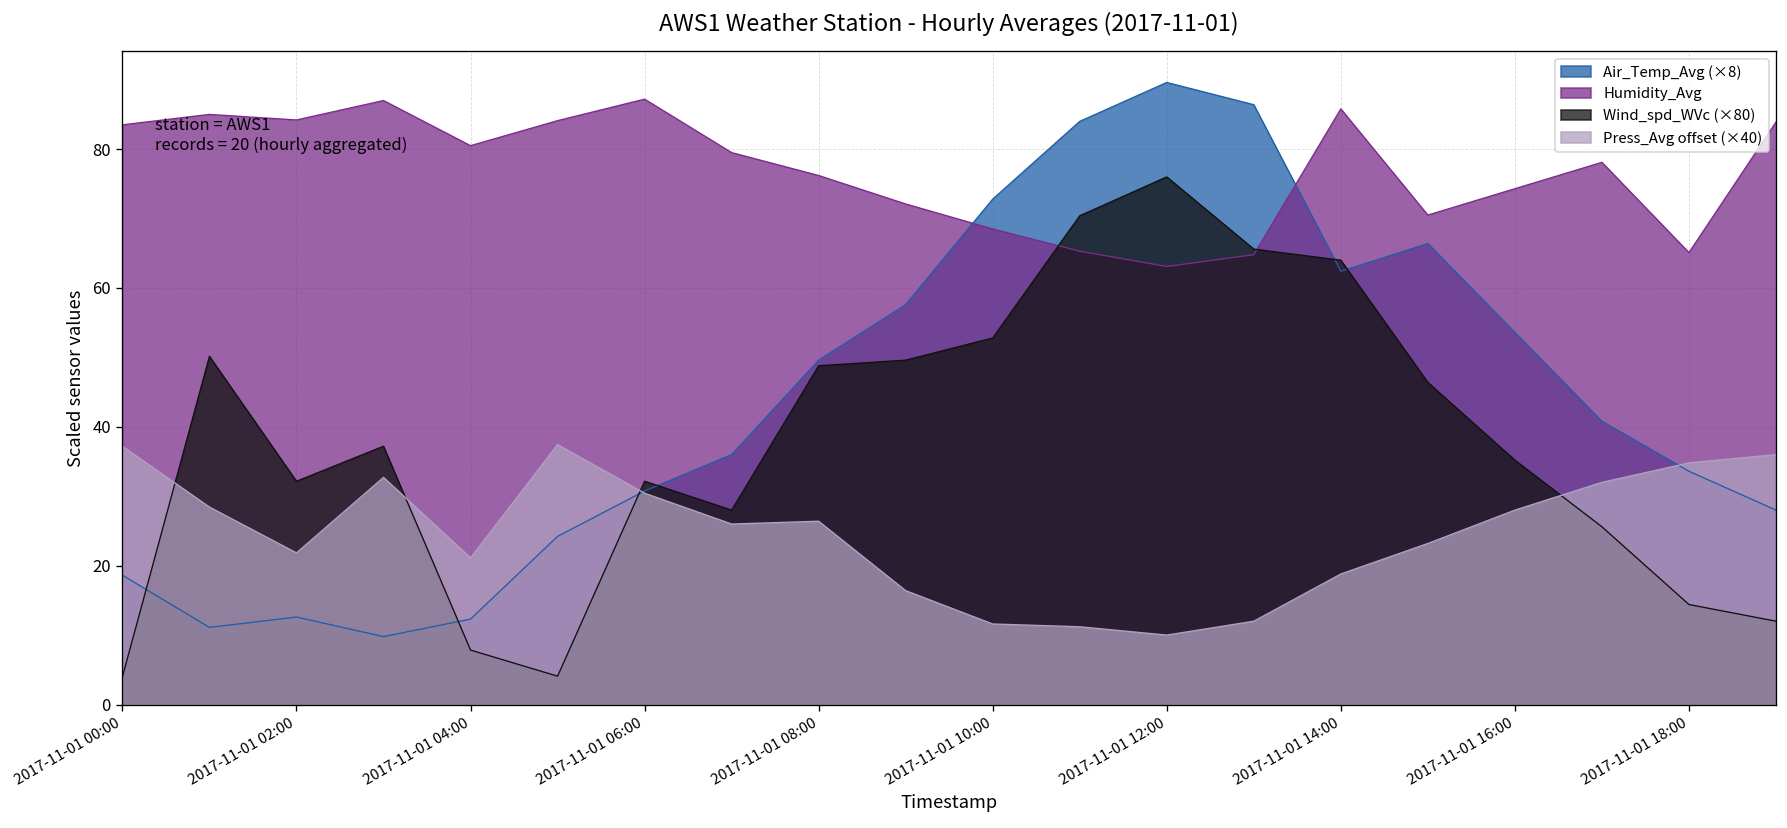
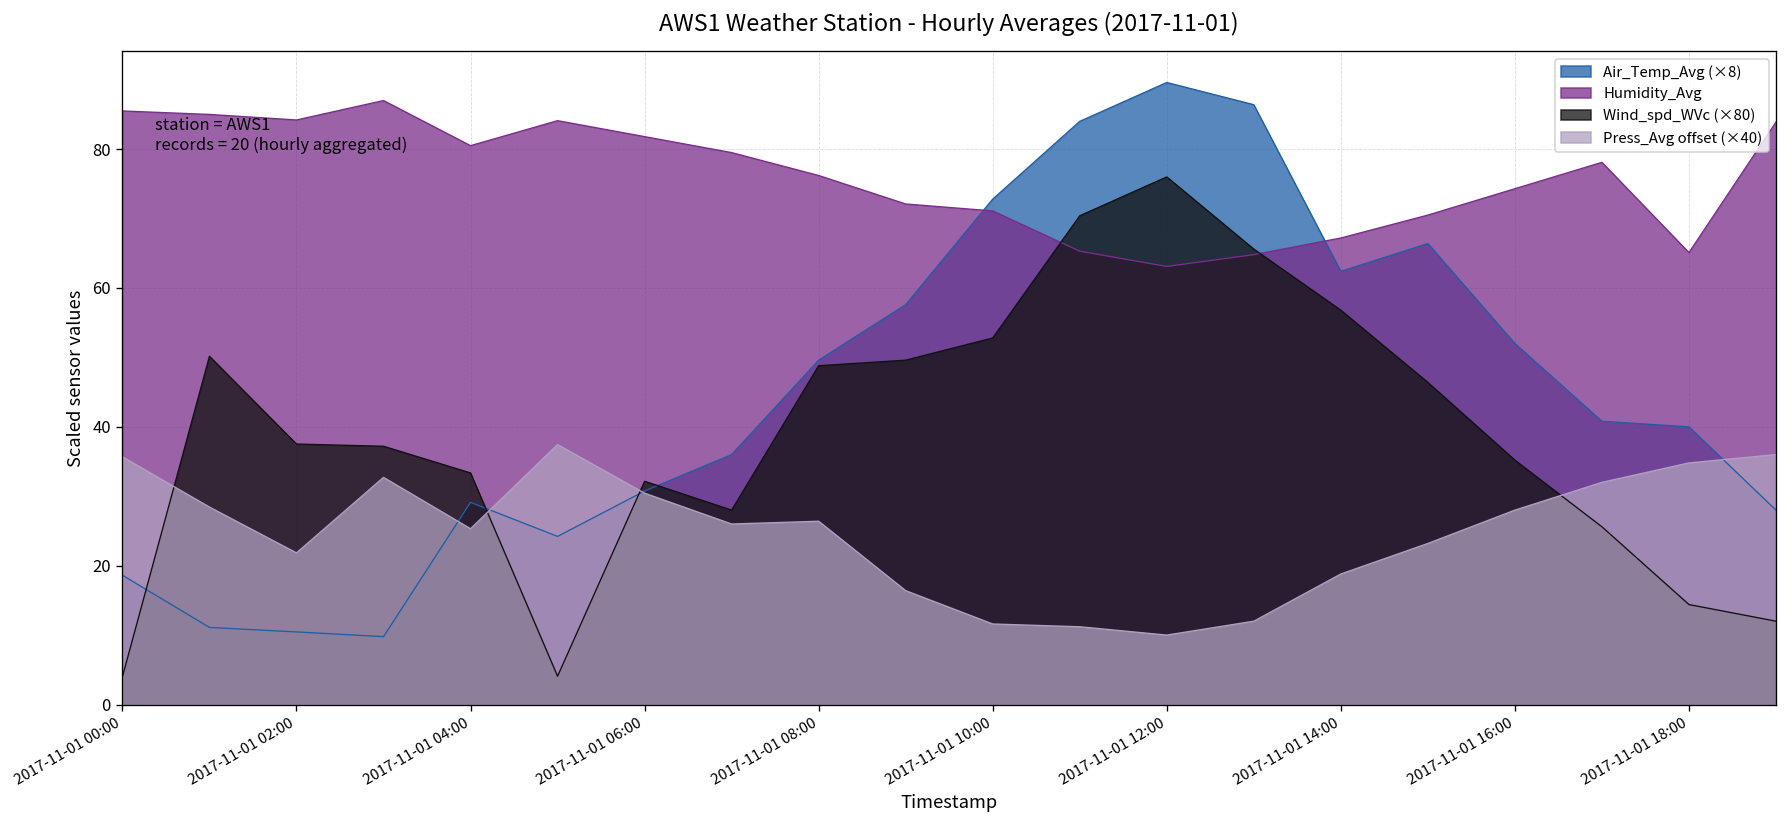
  {
    "Air_Temp_Avg (×8)": {
      "2017-11-01 00:00": 19,
-     "2017-11-01 02:00": 13,
-     "2017-11-01 04:00": 12,
+     "2017-11-01 02:00": 10,
+     "2017-11-01 04:00": 29,
      "2017-11-01 08:00": 50,
      "2017-11-01 10:00": 73,
      "2017-11-01 12:00": 90,
      "2017-11-01 14:00": 62,
-     "2017-11-01 16:00": 54,
-     "2017-11-01 18:00": 34
+     "2017-11-01 16:00": 52,
+     "2017-11-01 18:00": 40
    },
    "Humidity_Avg": {
-     "2017-11-01 00:00": 84,
+     "2017-11-01 00:00": 86,
      "2017-11-01 04:00": 81,
-     "2017-11-01 06:00": 87,
+     "2017-11-01 06:00": 82,
      "2017-11-01 08:00": 76,
-     "2017-11-01 10:00": 69,
+     "2017-11-01 10:00": 71,
      "2017-11-01 12:00": 63,
-     "2017-11-01 14:00": 86,
+     "2017-11-01 14:00": 67,
      "2017-11-01 16:00": 74,
      "2017-11-01 18:00": 65
    },
    "Wind_spd_WVc (×80)": {
      "2017-11-01 00:00": 4,
-     "2017-11-01 02:00": 32,
-     "2017-11-01 04:00": 8,
+     "2017-11-01 02:00": 38,
+     "2017-11-01 04:00": 33,
      "2017-11-01 06:00": 32,
      "2017-11-01 08:00": 49,
      "2017-11-01 10:00": 53,
      "2017-11-01 12:00": 76,
-     "2017-11-01 14:00": 64,
+     "2017-11-01 14:00": 57,
      "2017-11-01 16:00": 35,
      "2017-11-01 18:00": 14
    },
    "Press_Avg offset (×40)": {
-     "2017-11-01 00:00": 37,
+     "2017-11-01 00:00": 36,
      "2017-11-01 02:00": 22,
-     "2017-11-01 04:00": 21,
+     "2017-11-01 04:00": 25,
      "2017-11-01 08:00": 26,
      "2017-11-01 10:00": 12,
      "2017-11-01 12:00": 10,
      "2017-11-01 14:00": 19,
      "2017-11-01 16:00": 28,
      "2017-11-01 18:00": 35
    }
  }
